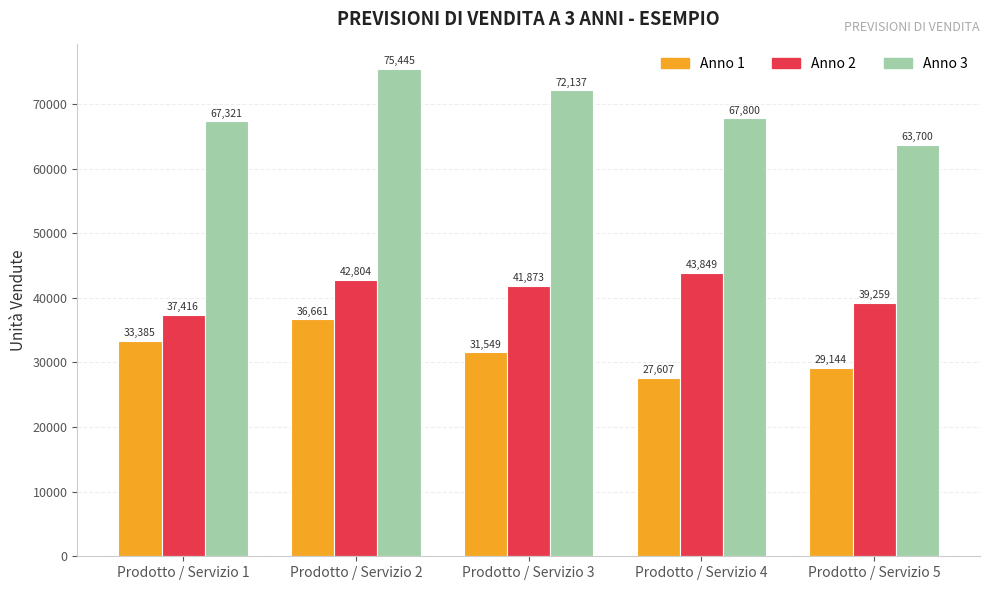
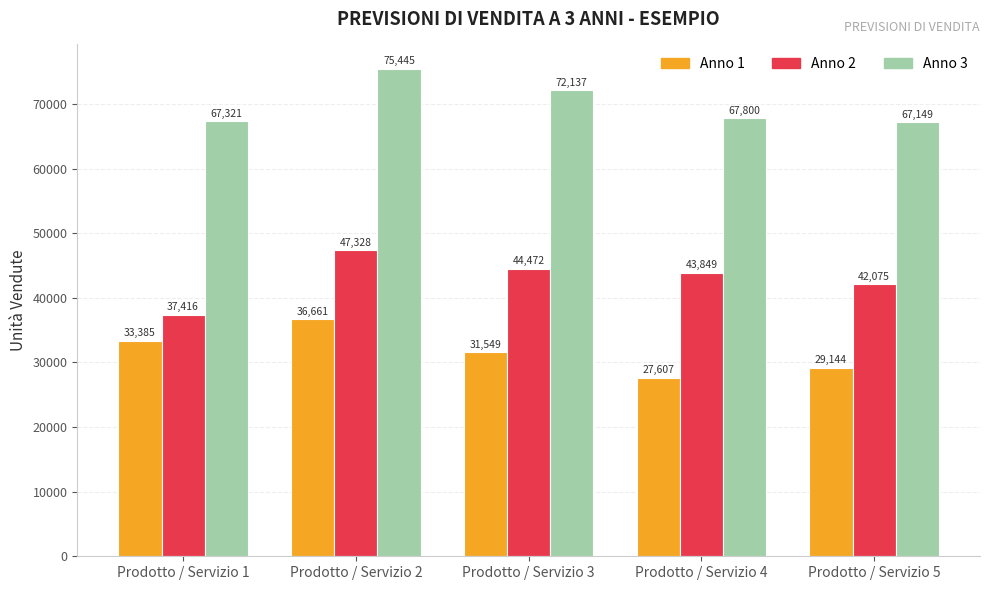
  {
    "Anno 1": {
      "Prodotto / Servizio 1": "33,385",
      "Prodotto / Servizio 2": "36,661",
      "Prodotto / Servizio 3": "31,549",
      "Prodotto / Servizio 4": "27,607",
      "Prodotto / Servizio 5": "29,144"
    },
    "Anno 2": {
      "Prodotto / Servizio 1": "37,416",
-     "Prodotto / Servizio 2": "42,804",
-     "Prodotto / Servizio 3": "41,873",
+     "Prodotto / Servizio 2": "47,328",
+     "Prodotto / Servizio 3": "44,472",
      "Prodotto / Servizio 4": "43,849",
-     "Prodotto / Servizio 5": "39,259"
+     "Prodotto / Servizio 5": "42,075"
    },
    "Anno 3": {
      "Prodotto / Servizio 1": "67,321",
      "Prodotto / Servizio 2": "75,445",
      "Prodotto / Servizio 3": "72,137",
      "Prodotto / Servizio 4": "67,800",
-     "Prodotto / Servizio 5": "63,700"
+     "Prodotto / Servizio 5": "67,149"
    }
  }
